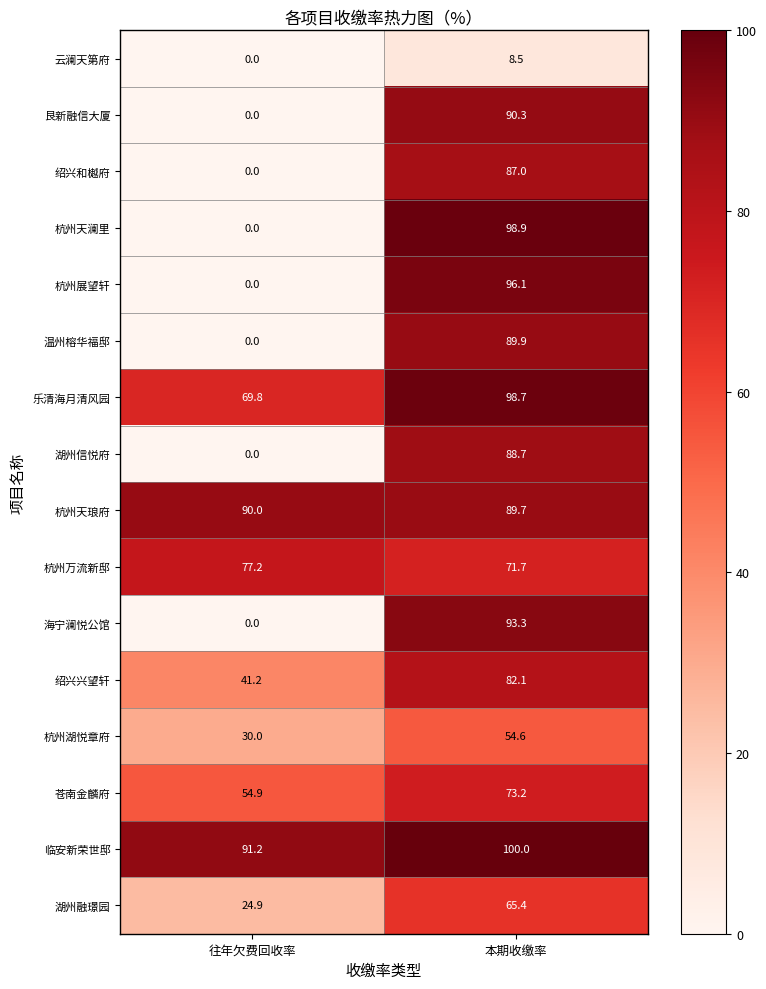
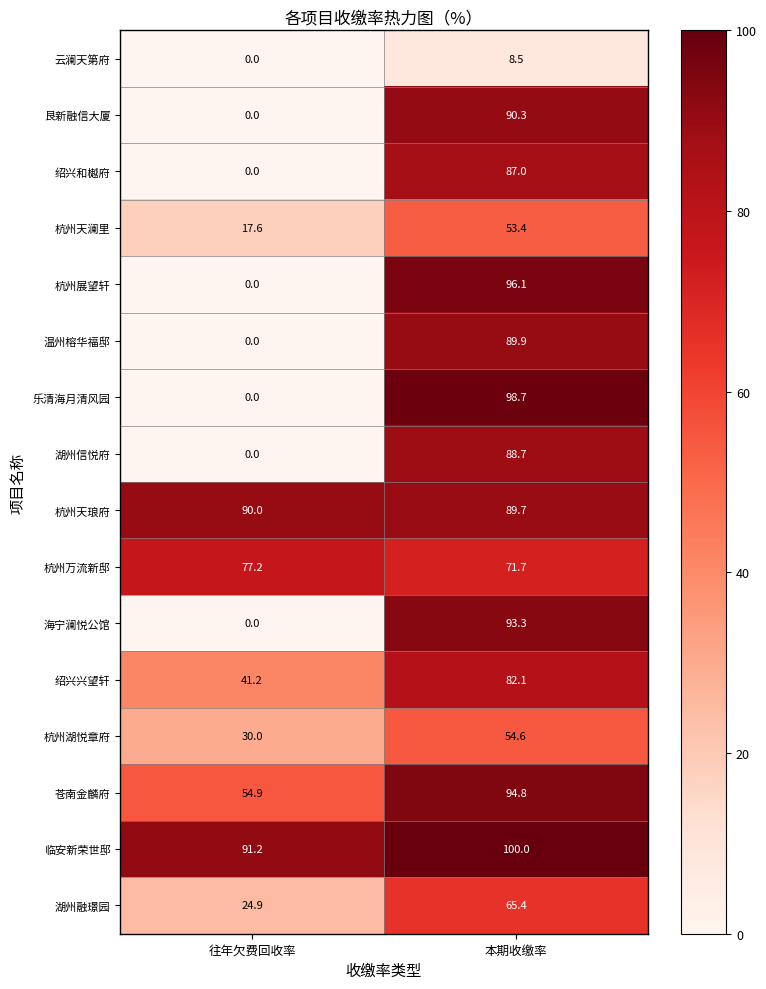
  {
    "云澜天第府": {
      "往年欠费回收率": 0.0,
      "本期收缴率": 8.5
    },
    "艮新融信大厦": {
      "往年欠费回收率": 0.0,
      "本期收缴率": 90.3
    },
    "绍兴和樾府": {
      "往年欠费回收率": 0.0,
      "本期收缴率": 87.0
    },
    "杭州天澜里": {
-     "往年欠费回收率": 0.0,
-     "本期收缴率": 98.9
+     "往年欠费回收率": 17.6,
+     "本期收缴率": 53.4
    },
    "杭州展望轩": {
      "往年欠费回收率": 0.0,
      "本期收缴率": 96.1
    },
    "温州榕华福邸": {
      "往年欠费回收率": 0.0,
      "本期收缴率": 89.9
    },
    "乐清海月清风园": {
-     "往年欠费回收率": 69.8,
+     "往年欠费回收率": 0.0,
      "本期收缴率": 98.7
    },
    "湖州信悦府": {
      "往年欠费回收率": 0.0,
      "本期收缴率": 88.7
    },
    "杭州天琅府": {
      "往年欠费回收率": 90.0,
      "本期收缴率": 89.7
    },
    "杭州万流新邸": {
      "往年欠费回收率": 77.2,
      "本期收缴率": 71.7
    },
    "海宁澜悦公馆": {
      "往年欠费回收率": 0.0,
      "本期收缴率": 93.3
    },
    "绍兴兴望轩": {
      "往年欠费回收率": 41.2,
      "本期收缴率": 82.1
    },
    "杭州湖悦章府": {
      "往年欠费回收率": 30.0,
      "本期收缴率": 54.6
    },
    "苍南金麟府": {
      "往年欠费回收率": 54.9,
-     "本期收缴率": 73.2
+     "本期收缴率": 94.8
    },
    "临安新荣世邸": {
      "往年欠费回收率": 91.2,
      "本期收缴率": 100.0
    },
    "湖州融璟园": {
      "往年欠费回收率": 24.9,
      "本期收缴率": 65.4
    }
  }
